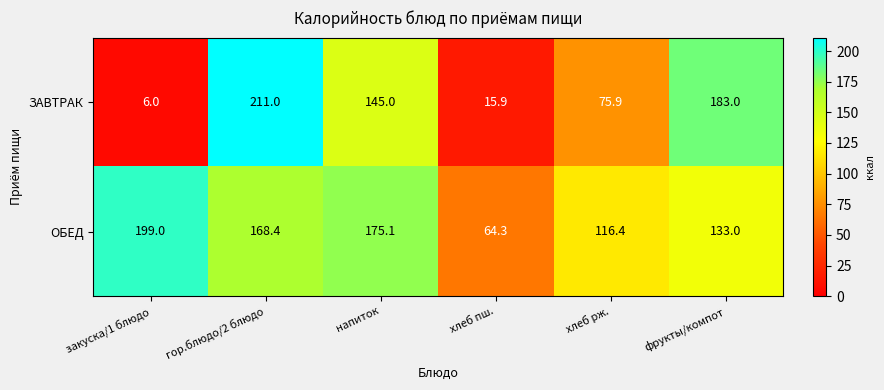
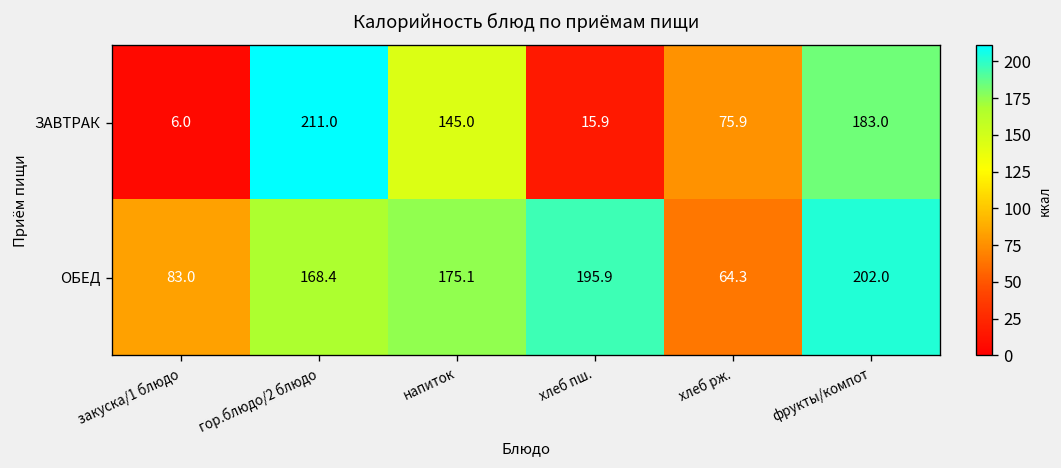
  {
    "ЗАВТРАК": {
      "закуска/1 блюдо": 6.0,
      "гор.блюдо/2 блюдо": 211.0,
      "напиток": 145.0,
      "хлеб пш.": 15.9,
      "хлеб рж.": 75.9,
      "фрукты/компот": 183.0
    },
    "ОБЕД": {
-     "закуска/1 блюдо": 199.0,
+     "закуска/1 блюдо": 83.0,
      "гор.блюдо/2 блюдо": 168.4,
      "напиток": 175.1,
-     "хлеб пш.": 64.3,
-     "хлеб рж.": 116.4,
-     "фрукты/компот": 133.0
+     "хлеб пш.": 195.9,
+     "хлеб рж.": 64.3,
+     "фрукты/компот": 202.0
    }
  }
